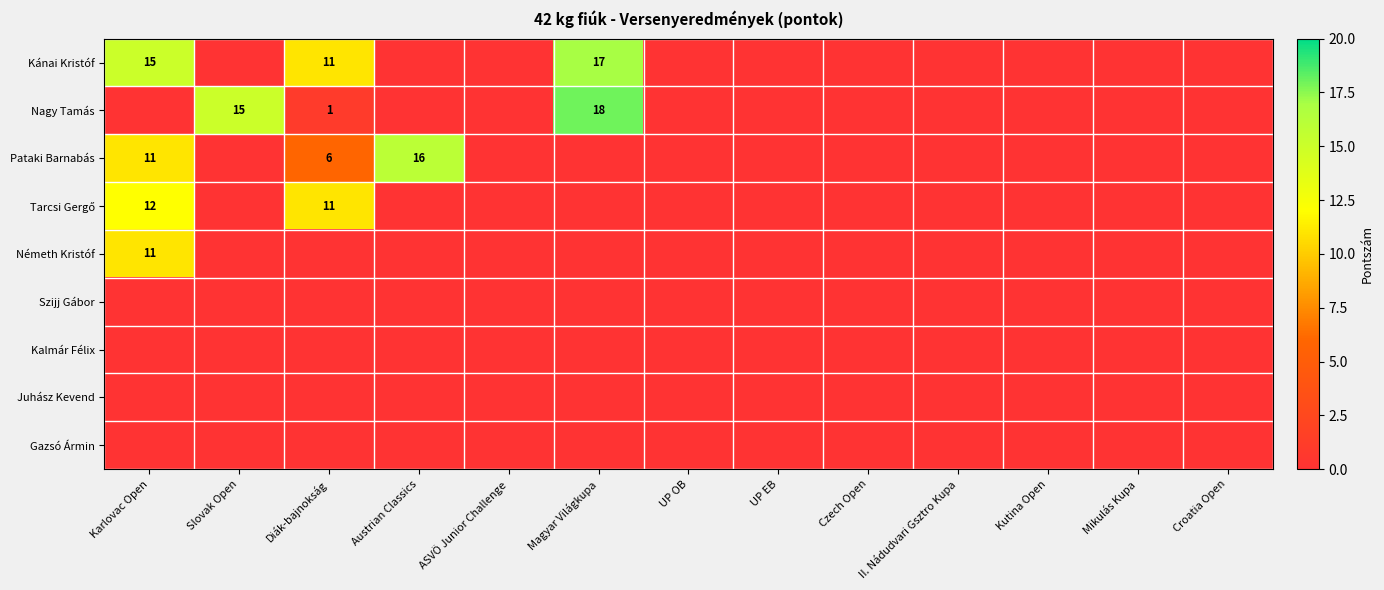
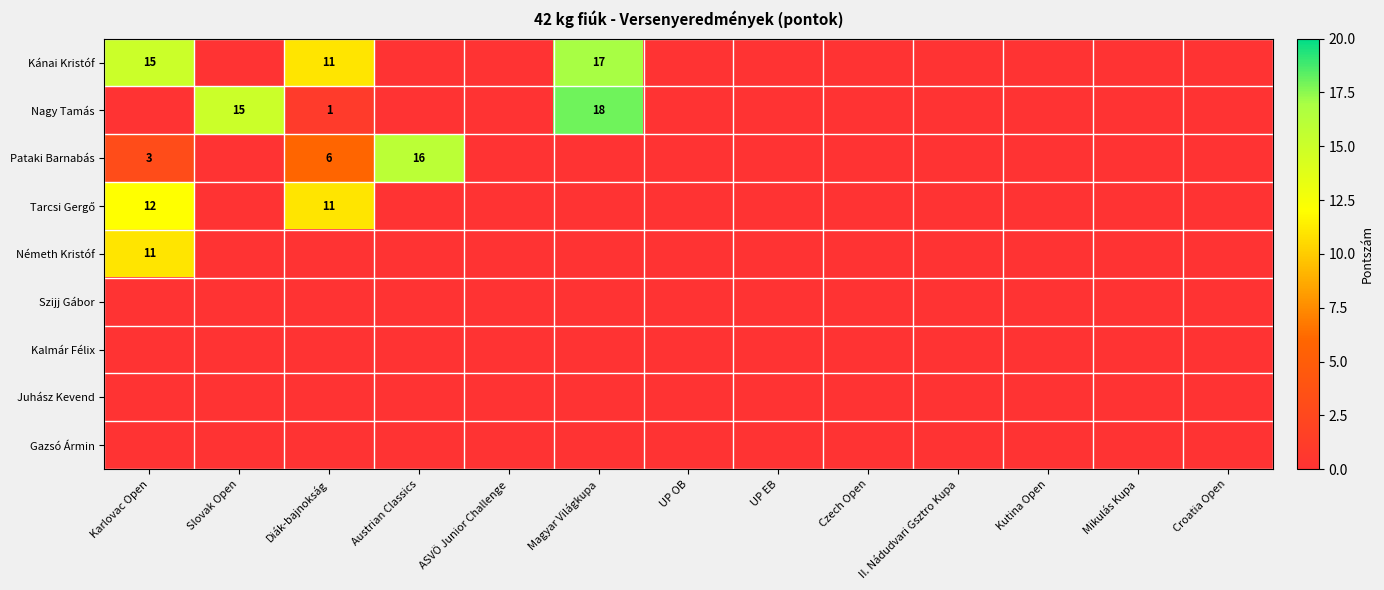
  {
    "Kánai Kristóf": {
      "Karlovac Open": 15,
      "Diák-bajnokság": 11,
      "Magyar Világkupa": 17
    },
    "Nagy Tamás": {
      "Slovak Open": 15,
      "Diák-bajnokság": 1,
      "Magyar Világkupa": 18
    },
    "Pataki Barnabás": {
-     "Karlovac Open": 11,
+     "Karlovac Open": 3,
      "Diák-bajnokság": 6,
      "Austrian Classics": 16
    },
    "Tarcsi Gergő": {
      "Karlovac Open": 12,
      "Diák-bajnokság": 11
    },
    "Németh Kristóf": {
      "Karlovac Open": 11
    }
  }
